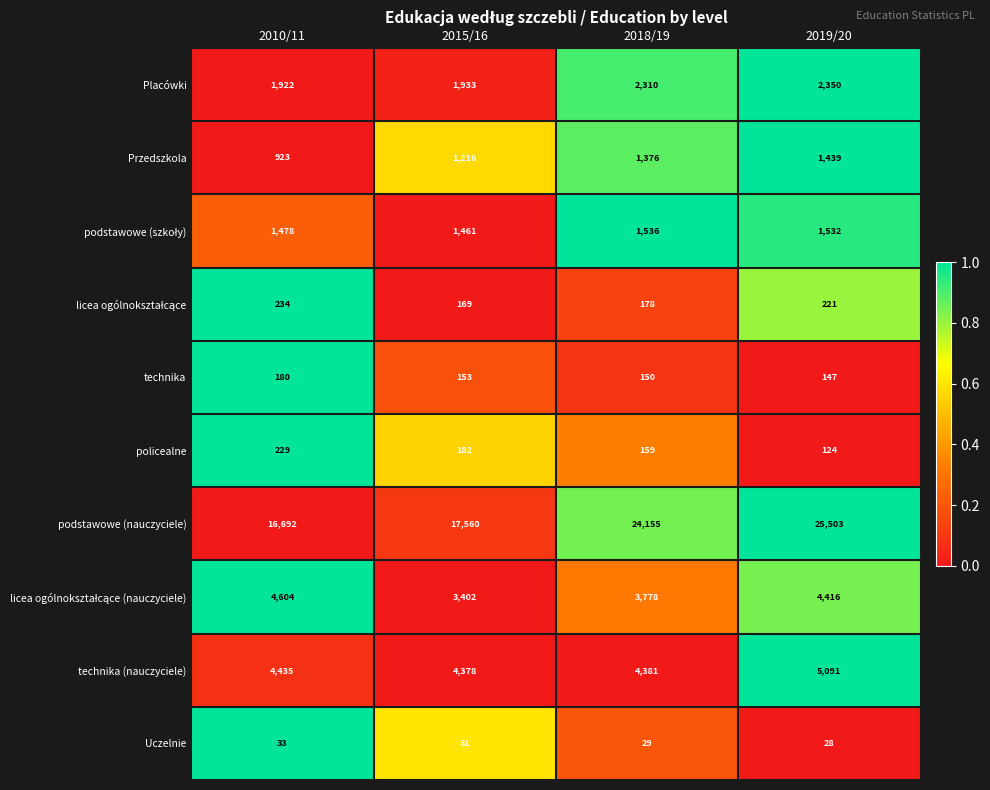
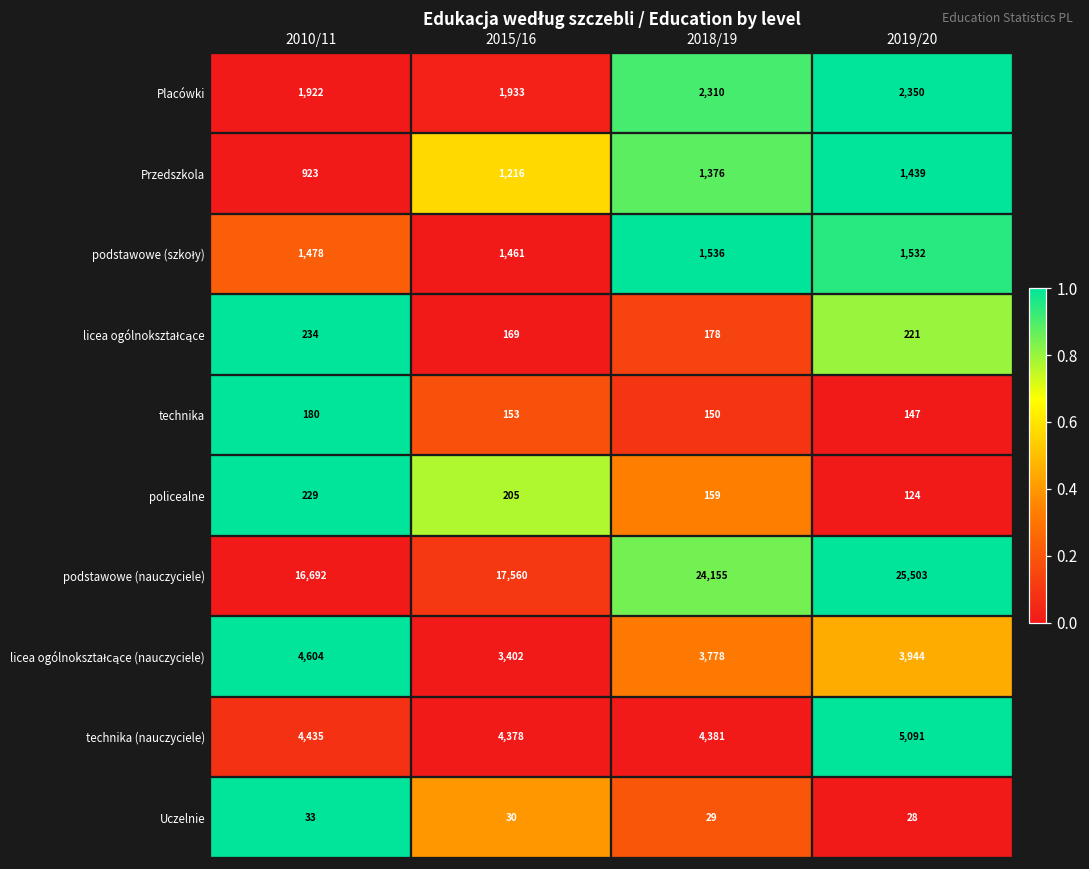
  {
    "Placówki": {
      "2010/11": "1,922",
      "2015/16": "1,933",
      "2018/19": "2,310",
      "2019/20": "2,350"
    },
    "Przedszkola": {
      "2010/11": "923",
      "2015/16": "1,216",
      "2018/19": "1,376",
      "2019/20": "1,439"
    },
    "podstawowe (szkoły)": {
      "2010/11": "1,478",
      "2015/16": "1,461",
      "2018/19": "1,536",
      "2019/20": "1,532"
    },
    "licea ogólnokształcące": {
      "2010/11": "234",
      "2015/16": "169",
      "2018/19": "178",
      "2019/20": "221"
    },
    "technika": {
      "2010/11": "180",
      "2015/16": "153",
      "2018/19": "150",
      "2019/20": "147"
    },
    "policealne": {
      "2010/11": "229",
-     "2015/16": "182",
+     "2015/16": "205",
      "2018/19": "159",
      "2019/20": "124"
    },
    "podstawowe (nauczyciele)": {
      "2010/11": "16,692",
      "2015/16": "17,560",
      "2018/19": "24,155",
      "2019/20": "25,503"
    },
    "licea ogólnokształcące (nauczyciele)": {
      "2010/11": "4,604",
      "2015/16": "3,402",
      "2018/19": "3,778",
-     "2019/20": "4,416"
+     "2019/20": "3,944"
    },
    "technika (nauczyciele)": {
      "2010/11": "4,435",
      "2015/16": "4,378",
      "2018/19": "4,381",
      "2019/20": "5,091"
    },
    "Uczelnie": {
      "2010/11": "33",
-     "2015/16": "31",
+     "2015/16": "30",
      "2018/19": "29",
      "2019/20": "28"
    }
  }
